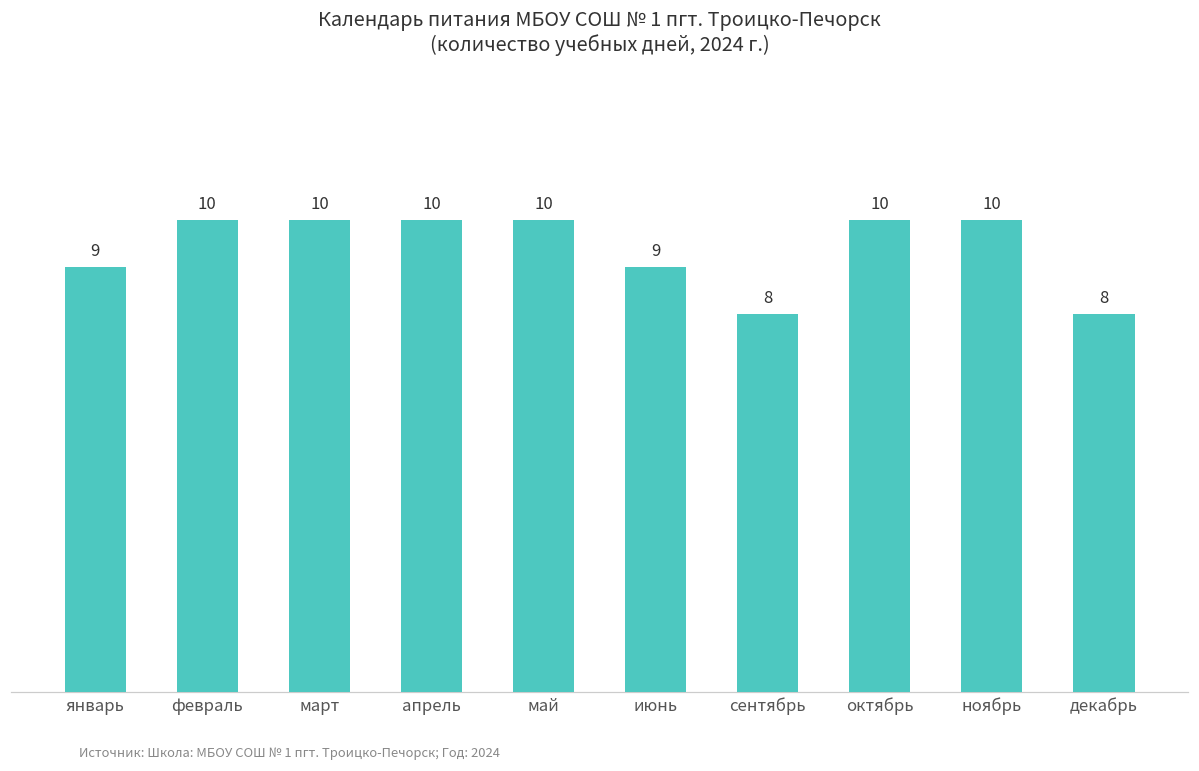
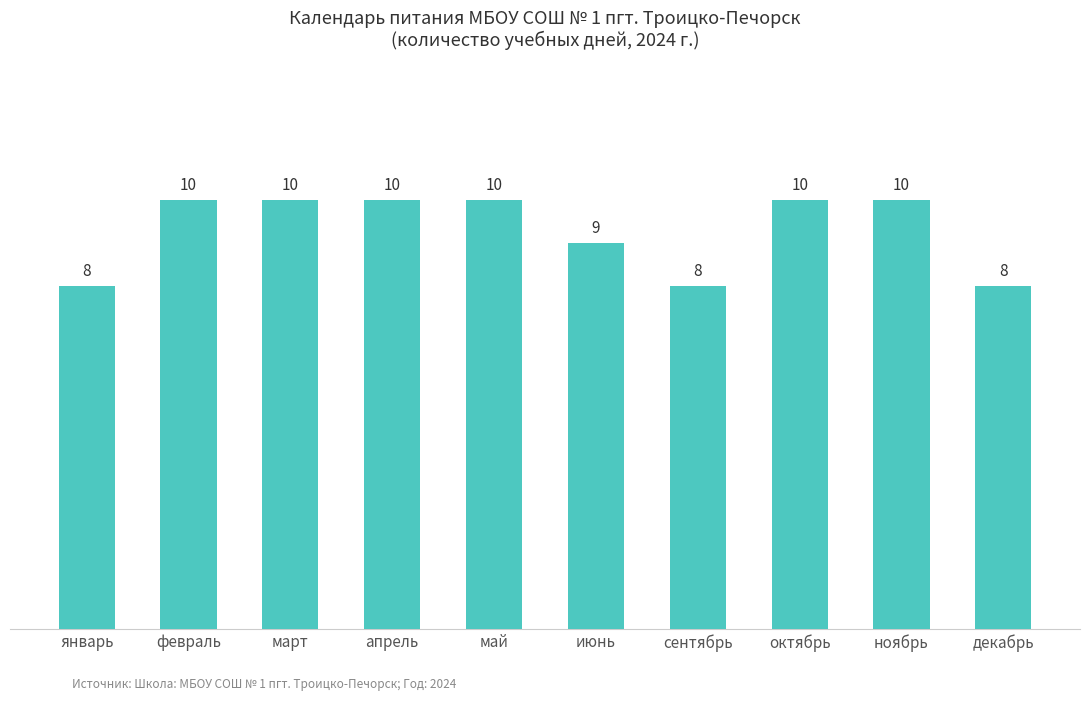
  {
-   "январь": 9,
+   "январь": 8,
    "февраль": 10,
    "март": 10,
    "апрель": 10,
    "май": 10,
    "июнь": 9,
    "сентябрь": 8,
    "октябрь": 10,
    "ноябрь": 10,
    "декабрь": 8
  }
